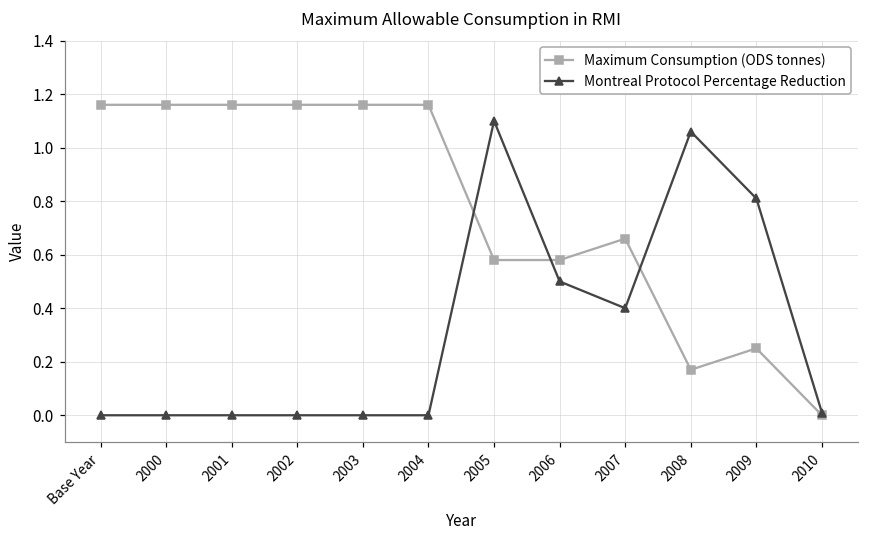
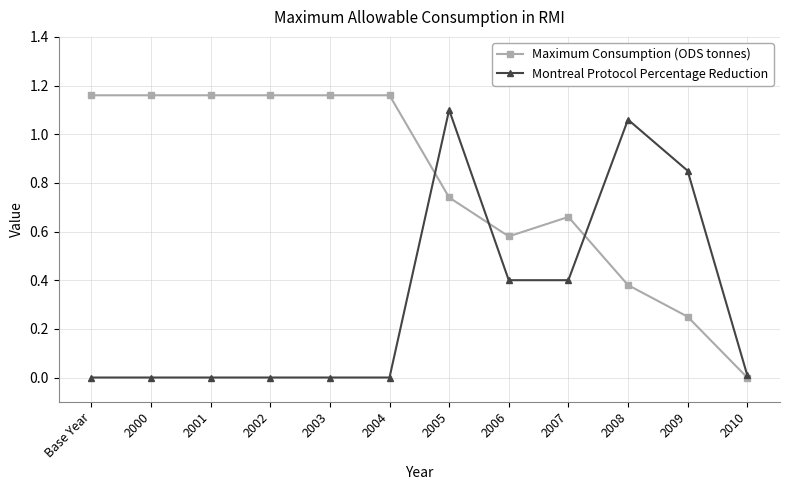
  {
    "Maximum Consumption (ODS tonnes)": {
      "Base Year": 1.16,
      "2000": 1.16,
      "2001": 1.16,
      "2002": 1.16,
      "2003": 1.16,
      "2004": 1.16,
-     "2005": 0.58,
+     "2005": 0.74,
      "2006": 0.58,
      "2007": 0.66,
-     "2008": 0.17,
+     "2008": 0.38,
      "2009": 0.25
    },
    "Montreal Protocol Percentage Reduction": {
      "Base Year": 0.00,
      "2000": 0.00,
      "2001": 0.00,
      "2002": 0.00,
      "2003": 0.00,
      "2004": 0.00,
      "2005": 1.10,
-     "2006": 0.5,
+     "2006": 0.4,
      "2007": 0.40,
      "2008": 1.06,
-     "2009": 0.81
+     "2009": 0.85
    }
  }
